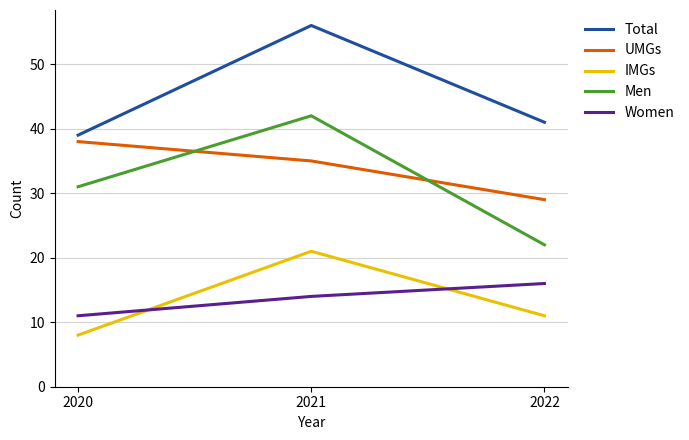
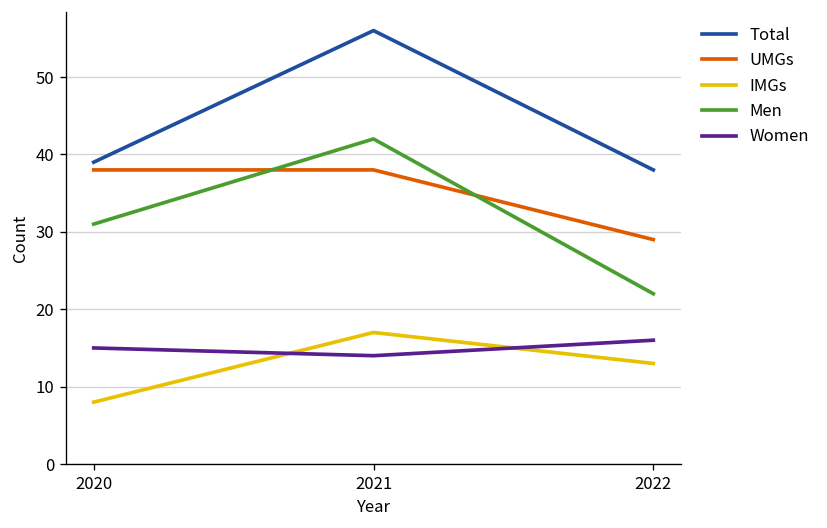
  {
    "Total": {
      "2020": 39,
      "2021": 56,
-     "2022": 41
+     "2022": 38
    },
    "UMGs": {
      "2020": 38,
-     "2021": 35,
+     "2021": 38,
      "2022": 29
    },
    "IMGs": {
      "2020": 8,
-     "2021": 21,
-     "2022": 11
+     "2021": 17,
+     "2022": 13
    },
    "Men": {
      "2020": 31,
      "2021": 42,
      "2022": 22
    },
    "Women": {
-     "2020": 11,
+     "2020": 15,
      "2021": 14,
      "2022": 16
    }
  }
